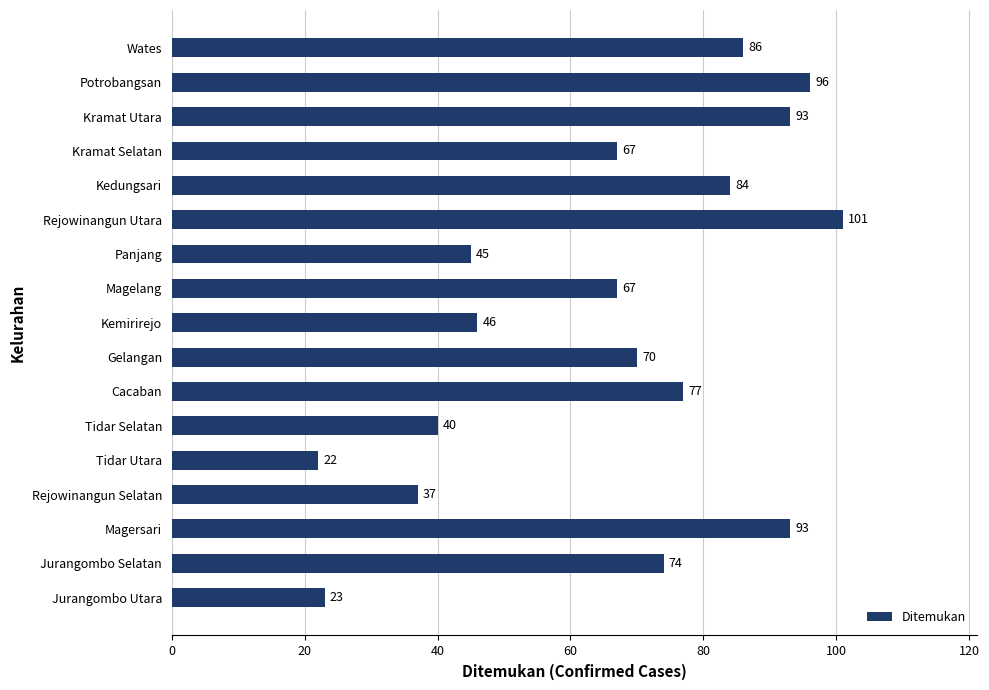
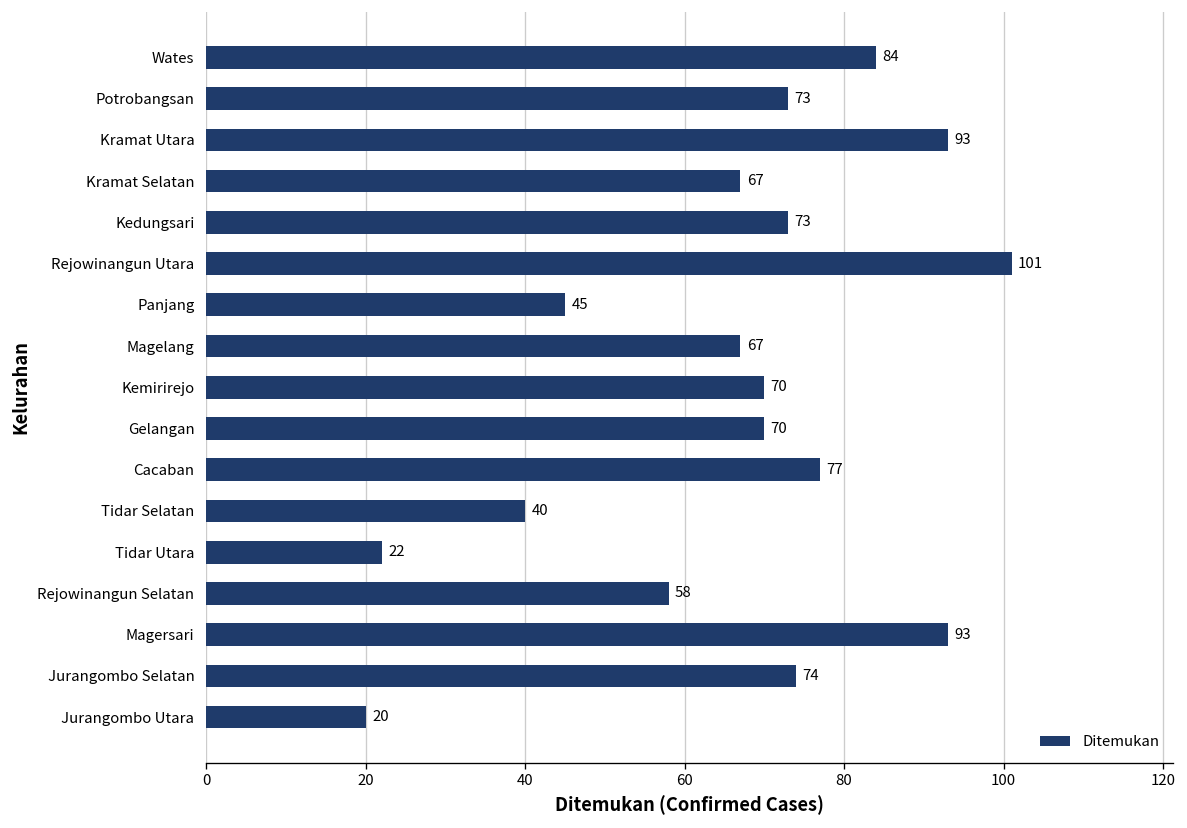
  {
-   "Wates": 86,
-   "Potrobangsan": 96,
+   "Wates": 84,
+   "Potrobangsan": 73,
    "Kramat Utara": 93,
    "Kramat Selatan": 67,
-   "Kedungsari": 84,
+   "Kedungsari": 73,
    "Rejowinangun Utara": 101,
    "Panjang": 45,
    "Magelang": 67,
-   "Kemirirejo": 46,
+   "Kemirirejo": 70,
    "Gelangan": 70,
    "Cacaban": 77,
    "Tidar Selatan": 40,
    "Tidar Utara": 22,
-   "Rejowinangun Selatan": 37,
+   "Rejowinangun Selatan": 58,
    "Magersari": 93,
    "Jurangombo Selatan": 74,
-   "Jurangombo Utara": 23
+   "Jurangombo Utara": 20
  }
